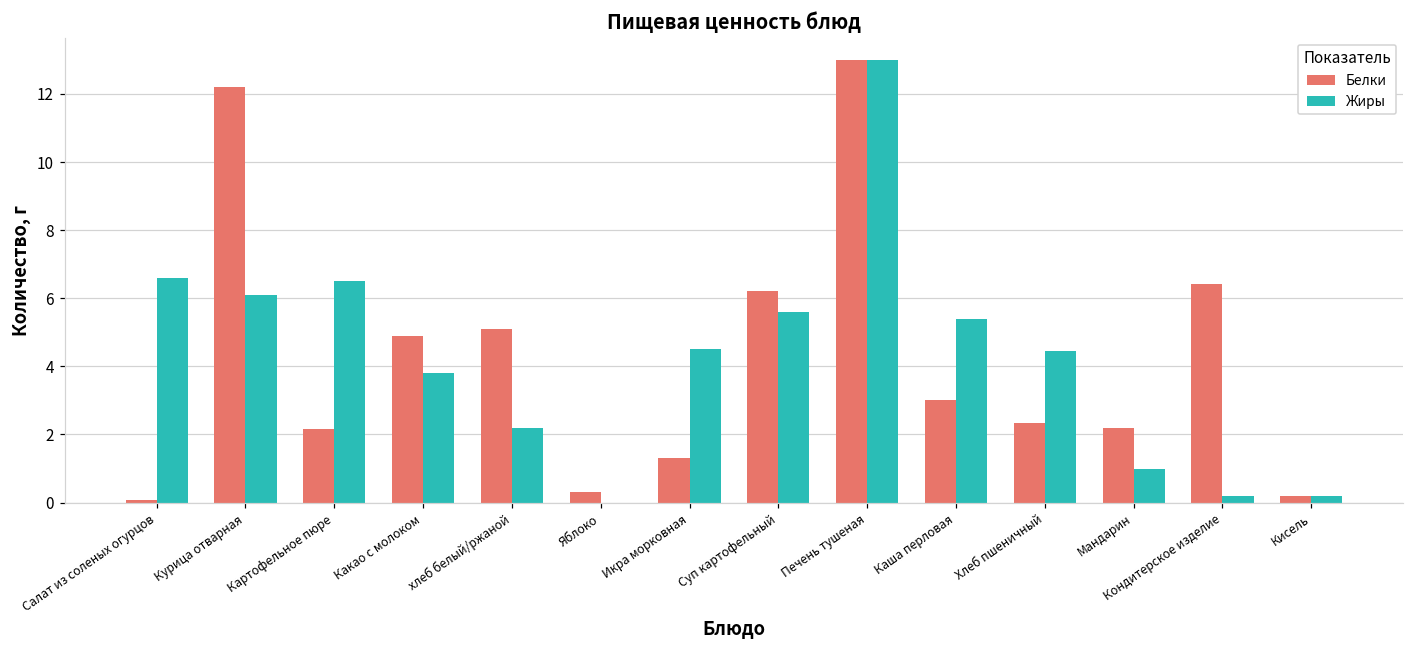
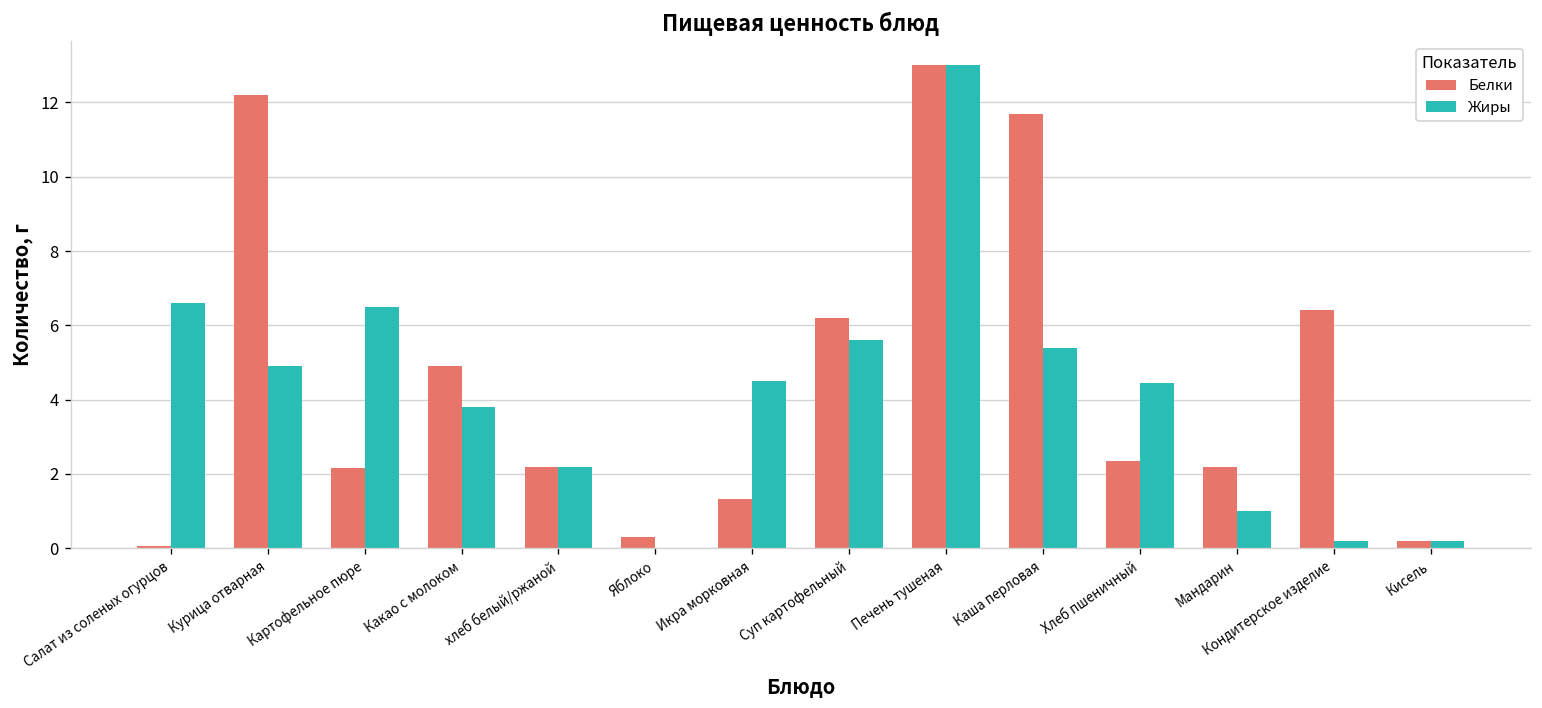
  {
    "Белки": {
      "Курица отварная": 12.2,
      "Картофельное пюре": 2.2,
      "Какао с молоком": 4.9,
-     "хлеб белый/ржаной": 5.1,
+     "хлеб белый/ржаной": 2.2,
      "Яблоко": 0.3,
      "Икра морковная": 1.3,
      "Суп картофельный": 6.2,
      "Печень тушеная": 13.0,
-     "Каша перловая": 3.0,
+     "Каша перловая": 11.7,
      "Хлеб пшеничный": 2.3,
      "Мандарин": 2.2,
      "Кондитерское изделие": 6.4,
      "Кисель": 0.2
    },
    "Жиры": {
      "Салат из соленых огурцов": 6.6,
-     "Курица отварная": 6.1,
+     "Курица отварная": 4.9,
      "Картофельное пюре": 6.5,
      "Какао с молоком": 3.8,
      "хлеб белый/ржаной": 2.2,
      "Яблоко": 0.0,
      "Икра морковная": 4.5,
      "Суп картофельный": 5.6,
      "Печень тушеная": 13.0,
      "Каша перловая": 5.4,
      "Хлеб пшеничный": 4.5,
      "Мандарин": 1.0,
      "Кондитерское изделие": 0.2,
      "Кисель": 0.2
    }
  }
